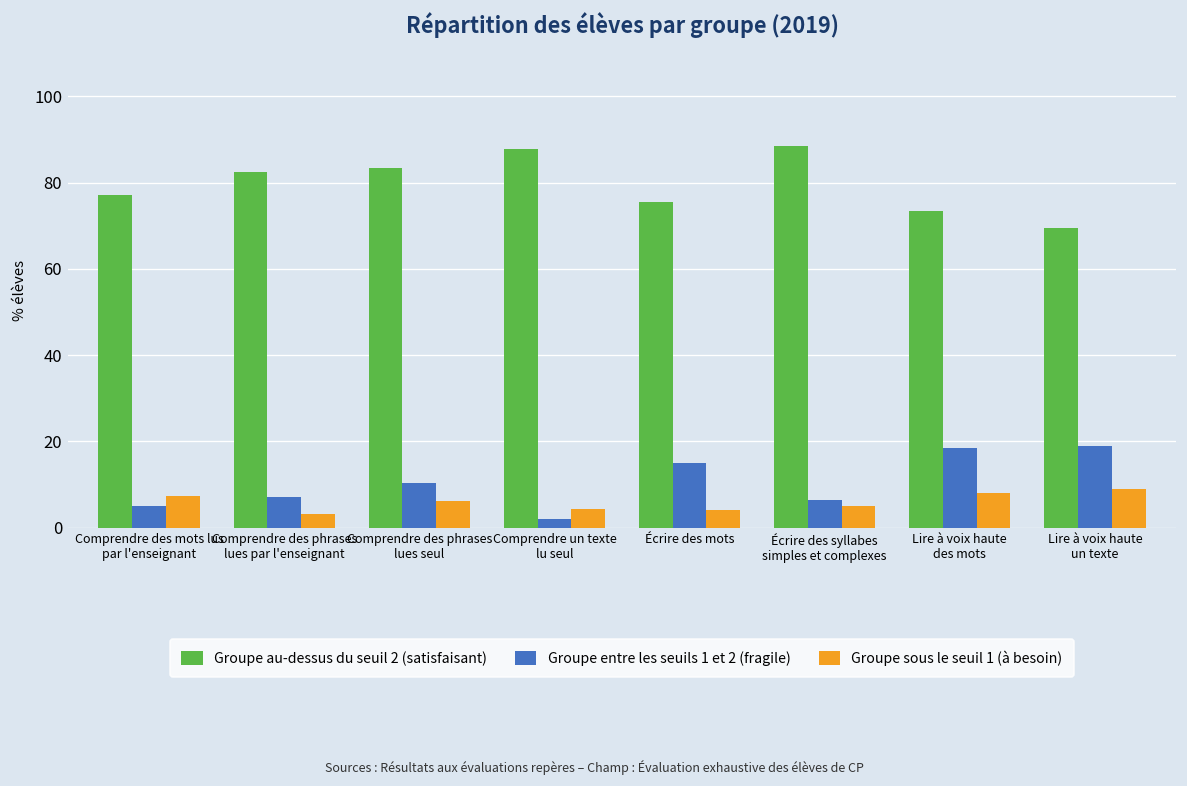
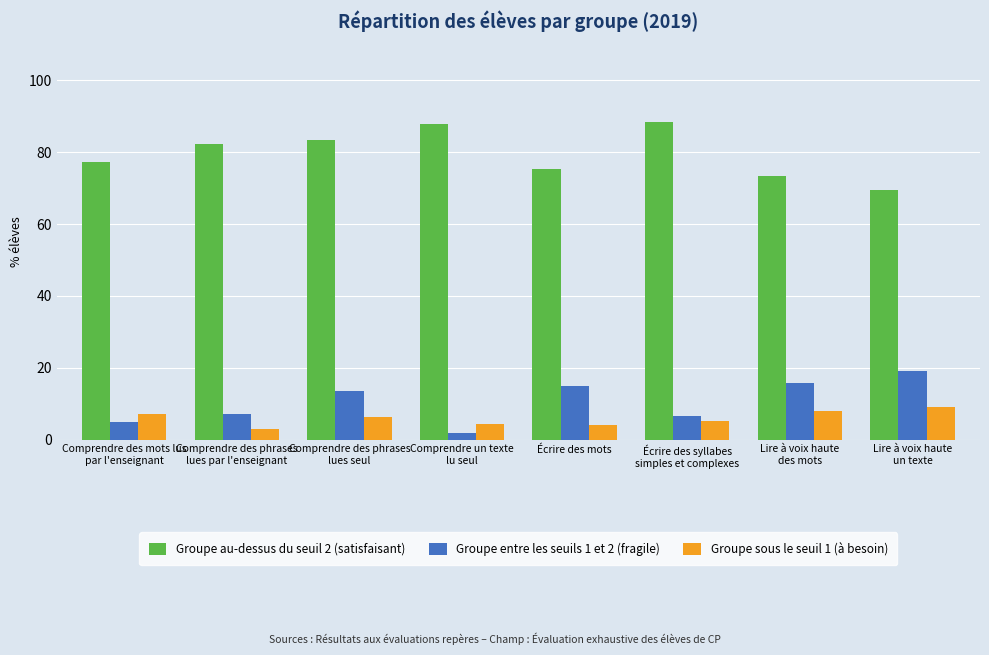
  {
    "Groupe au-dessus du seuil 2 (satisfaisant)": {
      "Comprendre des mots lus par l'enseignant": 77,
      "Comprendre des phrases lues par l'enseignant": 82,
      "Comprendre des phrases lues seul": 83,
      "Comprendre un texte lu seul": 88,
      "Écrire des mots": 75,
      "Écrire des syllabes simples et complexes": 88,
      "Lire à voix haute des mots": 73,
      "Lire à voix haute un texte": 69
    },
    "Groupe entre les seuils 1 et 2 (fragile)": {
      "Comprendre des mots lus par l'enseignant": 5,
      "Comprendre des phrases lues par l'enseignant": 7,
-     "Comprendre des phrases lues seul": 10,
+     "Comprendre des phrases lues seul": 13,
      "Comprendre un texte lu seul": 2,
      "Écrire des mots": 15,
      "Écrire des syllabes simples et complexes": 6,
-     "Lire à voix haute des mots": 19,
+     "Lire à voix haute des mots": 16,
      "Lire à voix haute un texte": 19
    },
    "Groupe sous le seuil 1 (à besoin)": {
      "Comprendre des mots lus par l'enseignant": 7,
      "Comprendre des phrases lues par l'enseignant": 3,
      "Comprendre des phrases lues seul": 6,
      "Comprendre un texte lu seul": 4,
      "Écrire des mots": 4,
      "Écrire des syllabes simples et complexes": 5,
      "Lire à voix haute des mots": 8,
      "Lire à voix haute un texte": 9
    }
  }
